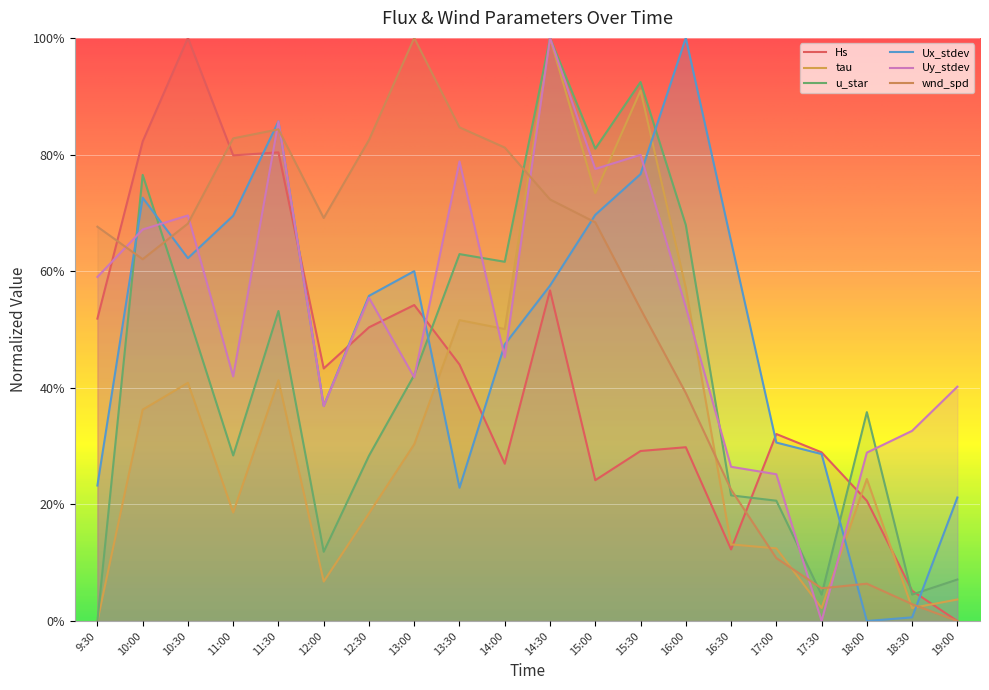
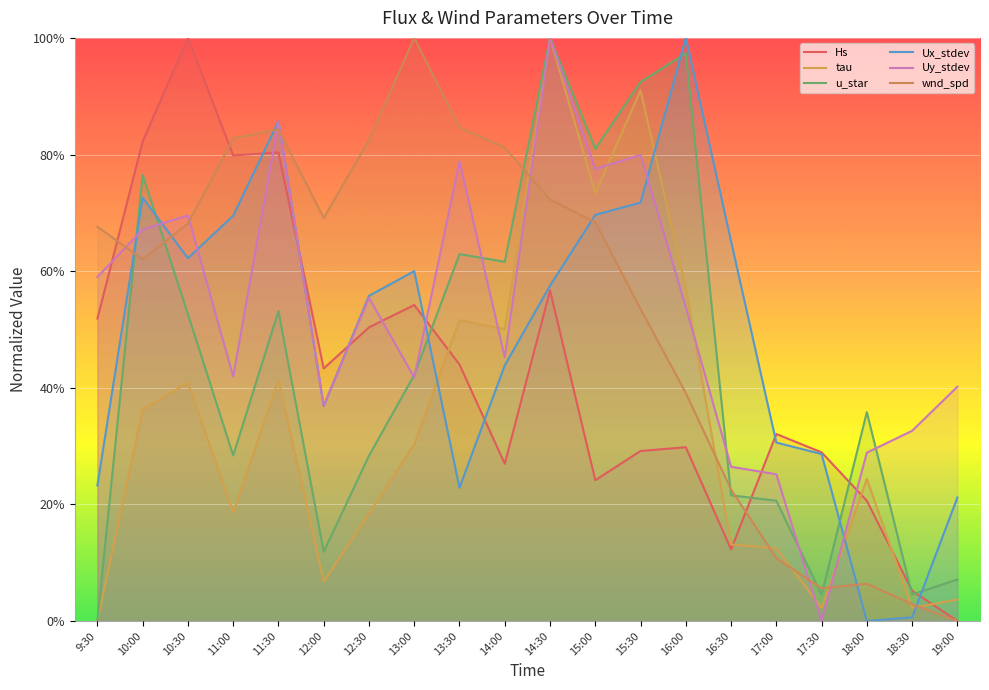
  {
    "u_star": {
      "10:00": "77%",
      "10:30": "53%",
      "11:00": "28%",
      "11:30": "53%",
      "12:00": "12%",
      "12:30": "28%",
      "13:30": "63%",
      "14:00": "62%",
      "15:00": "81%",
      "15:30": "92%",
-     "16:00": "68%",
+     "16:00": "97%",
      "16:30": "22%",
      "17:00": "21%",
      "17:30": "5%",
      "18:00": "36%",
      "18:30": "5%",
      "19:00": "7%"
    },
    "Ux_stdev": {
      "9:30": "23%",
      "10:00": "73%",
      "10:30": "62%",
      "11:00": "70%",
      "13:00": "60%",
      "13:30": "23%",
-     "14:00": "47%",
+     "14:00": "44%",
      "14:30": "58%",
      "15:00": "70%",
-     "15:30": "77%",
+     "15:30": "72%",
      "16:00": "100%",
      "16:30": "65%",
      "17:00": "31%",
      "18:00": "0%",
      "18:30": "1%",
      "19:00": "21%"
    },
    "Uy_stdev": {
      "9:30": "59%",
      "10:00": "67%",
      "10:30": "70%",
      "11:00": "42%",
      "13:30": "79%",
      "14:00": "45%",
      "15:00": "78%",
      "15:30": "80%",
      "16:00": "54%",
      "16:30": "26%",
      "17:00": "25%",
      "17:30": "0%",
      "18:00": "29%",
      "18:30": "33%",
      "19:00": "40%"
    }
  }
